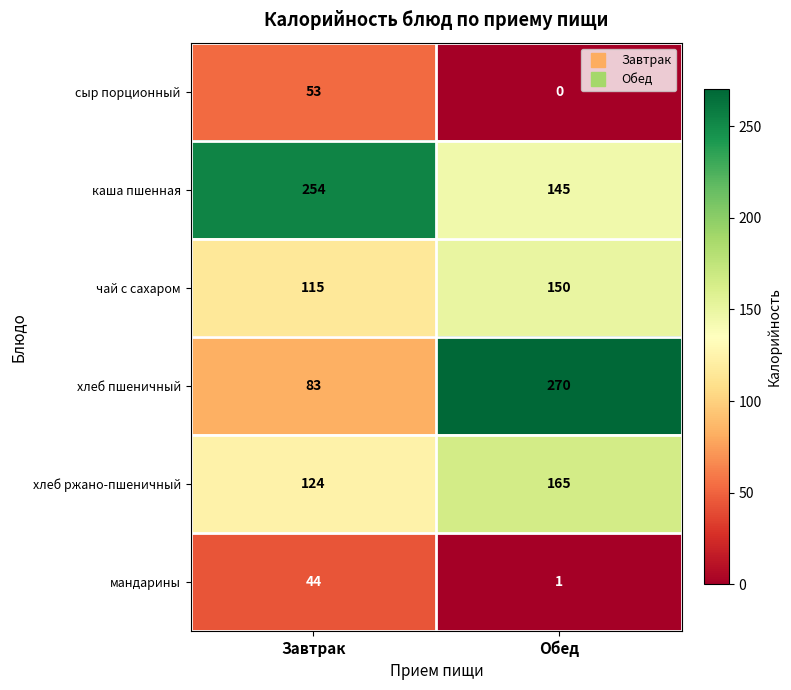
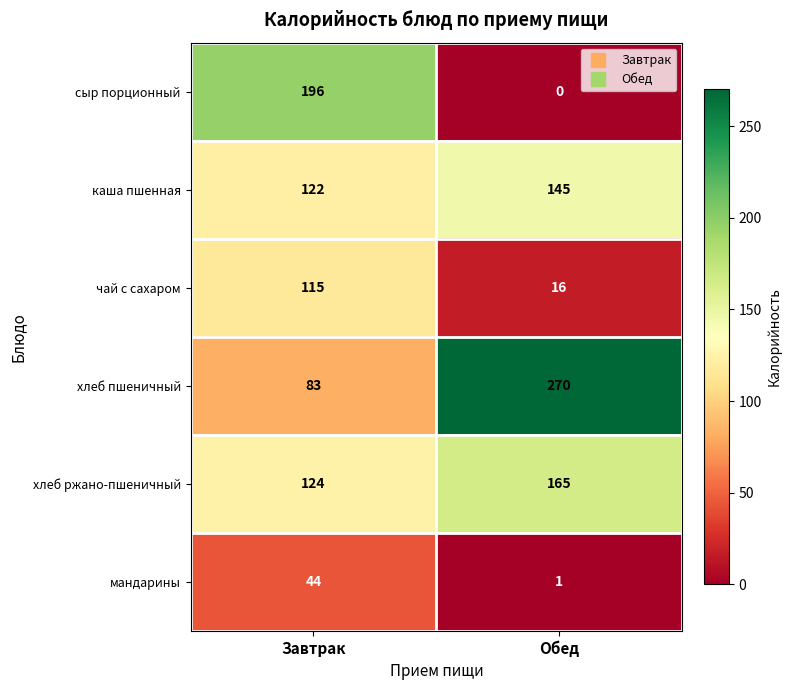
  {
    "сыр порционный": {
-     "Завтрак": 53,
+     "Завтрак": 196,
      "Обед": 0
    },
    "каша пшенная": {
-     "Завтрак": 254,
+     "Завтрак": 122,
      "Обед": 145
    },
    "чай с сахаром": {
      "Завтрак": 115,
-     "Обед": 150
+     "Обед": 16
    },
    "хлеб пшеничный": {
      "Завтрак": 83,
      "Обед": 270
    },
    "хлеб ржано-пшеничный": {
      "Завтрак": 124,
      "Обед": 165
    },
    "мандарины": {
      "Завтрак": 44,
      "Обед": 1
    }
  }
